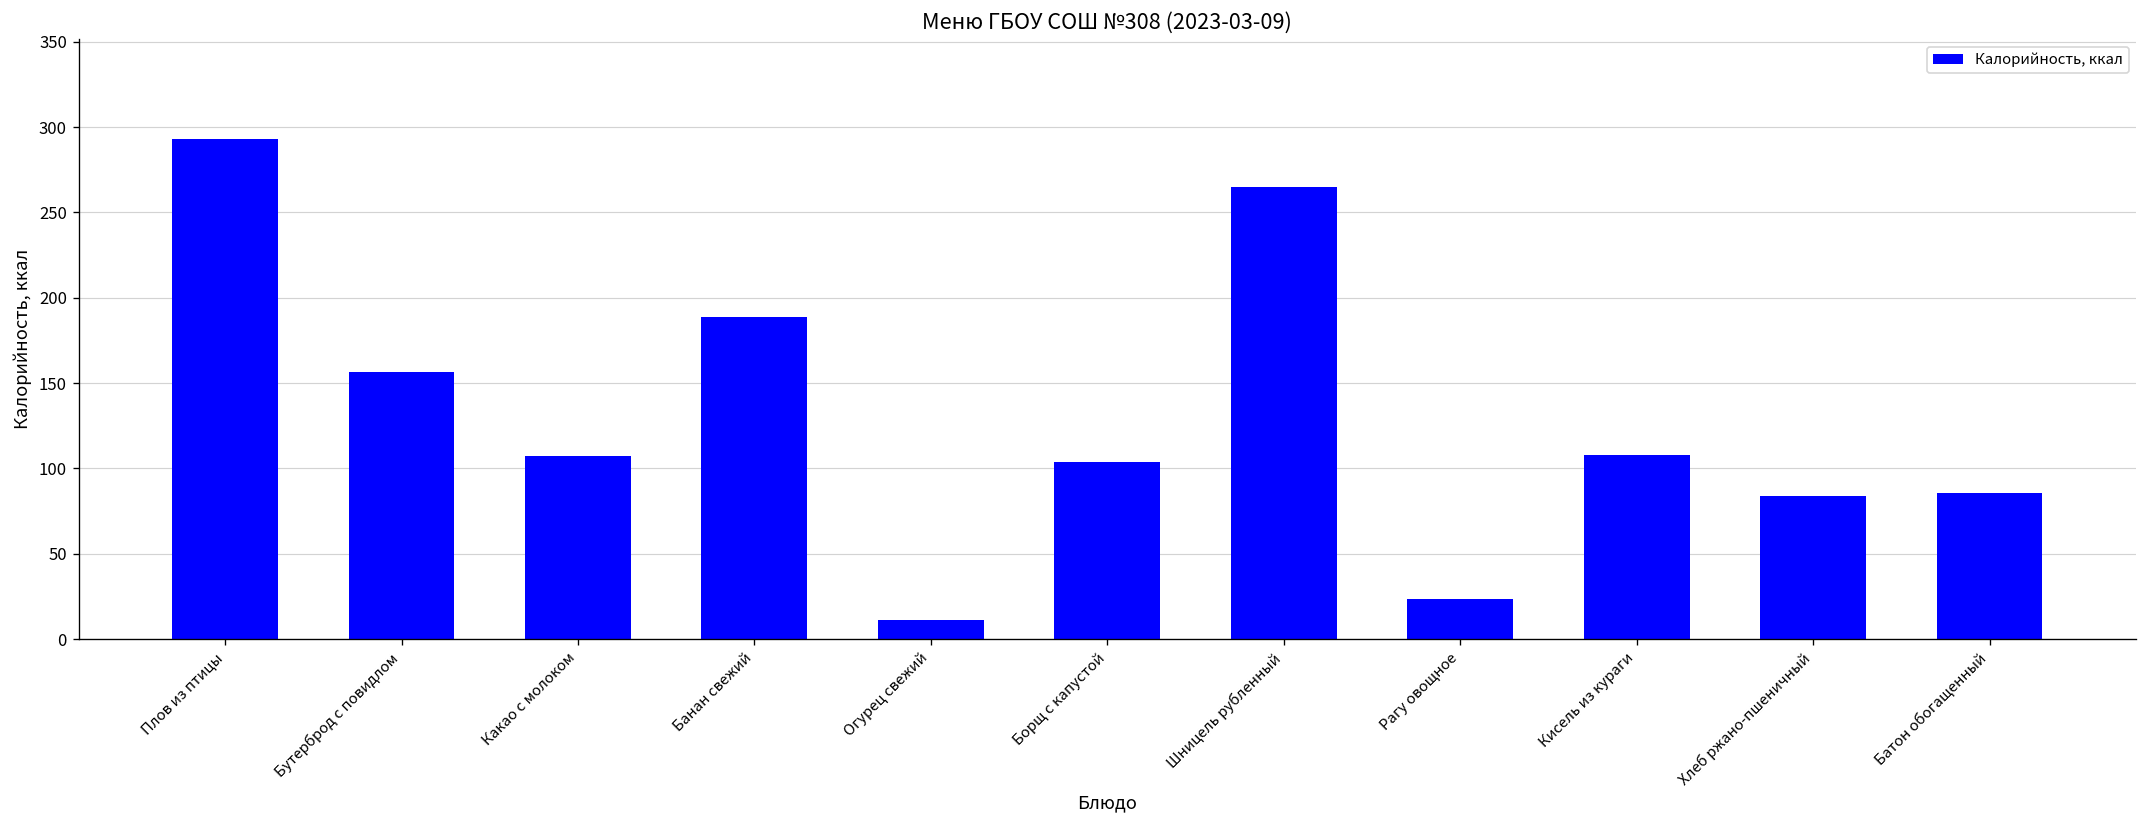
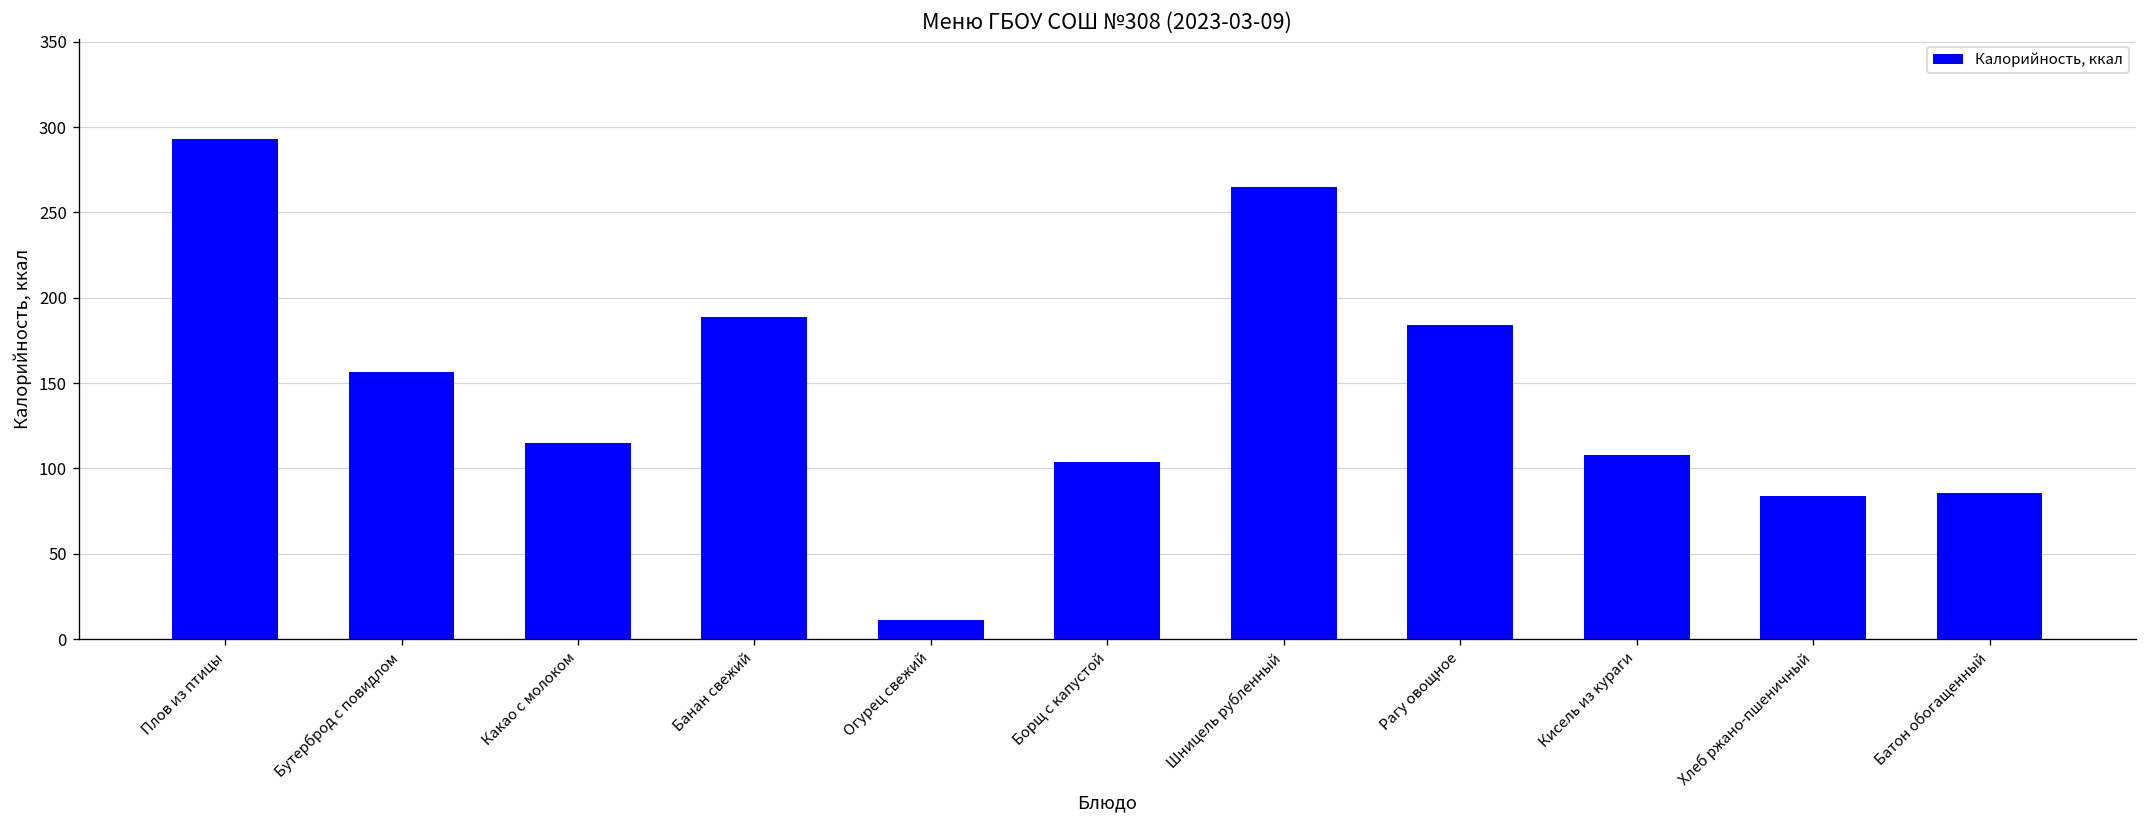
  {
    "Плов из птицы": 293,
    "Бутерброд с повидлом": 157,
-   "Какао с молоком": 107,
+   "Какао с молоком": 115,
    "Банан свежий": 189,
    "Огурец свежий": 11,
    "Борщ с капустой": 104,
    "Шницель рубленный": 265,
-   "Рагу овощное": 23,
+   "Рагу овощное": 184,
    "Кисель из кураги": 108,
    "Хлеб ржано-пшеничный": 84,
    "Батон обогащенный": 86
  }
